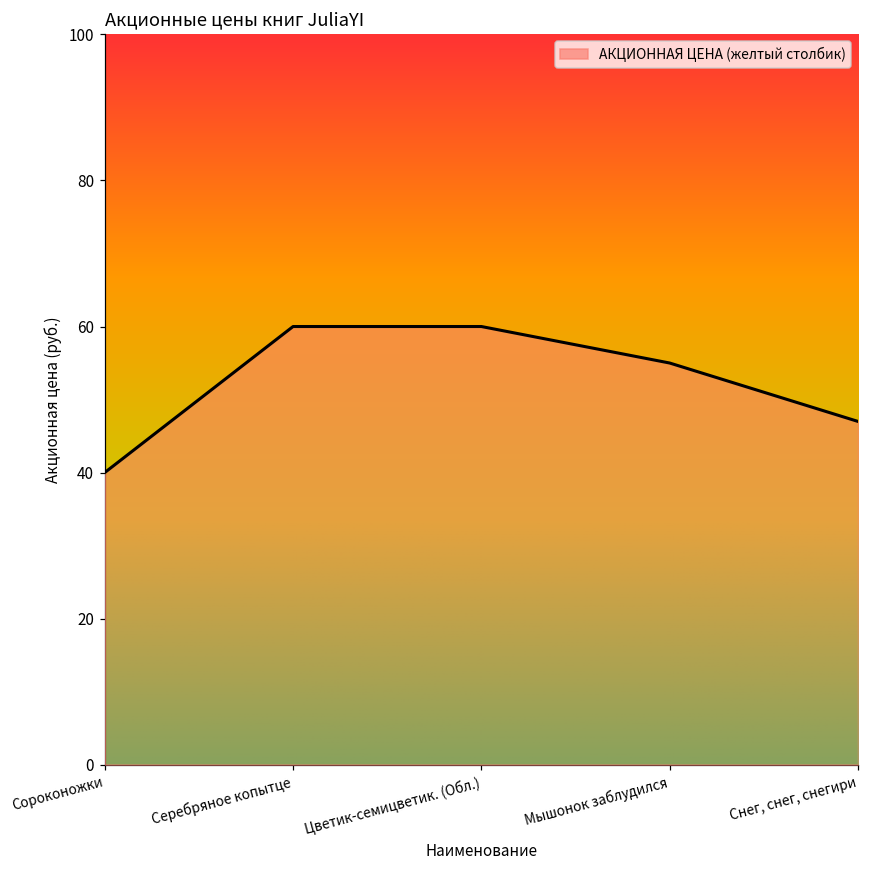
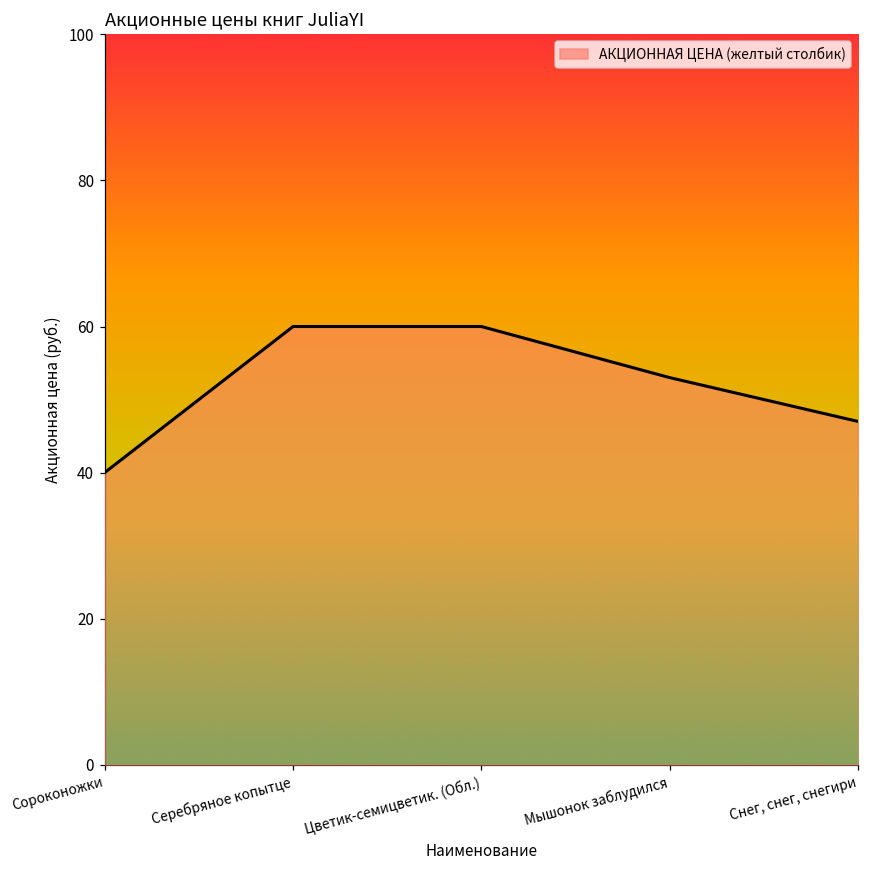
  {
    "Сороконожки": 40,
    "Серебряное копытце": 60,
    "Цветик-семицветик. (Обл.)": 60,
-   "Мышонок заблудился": 55,
+   "Мышонок заблудился": 53,
    "Снег, снег, снегири": 47
  }
